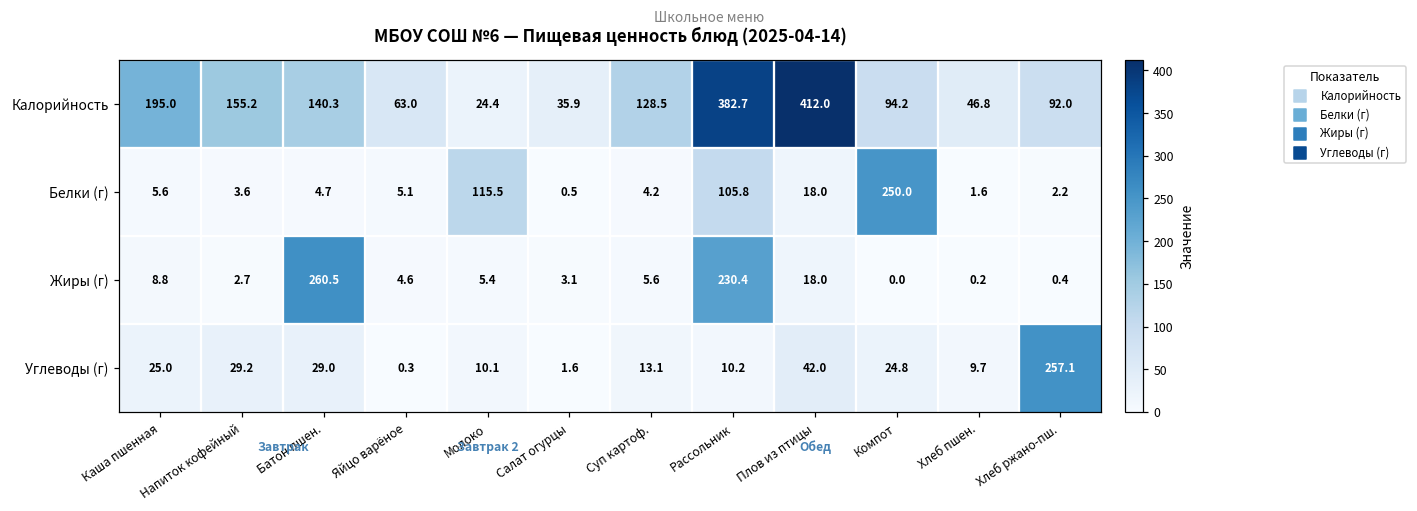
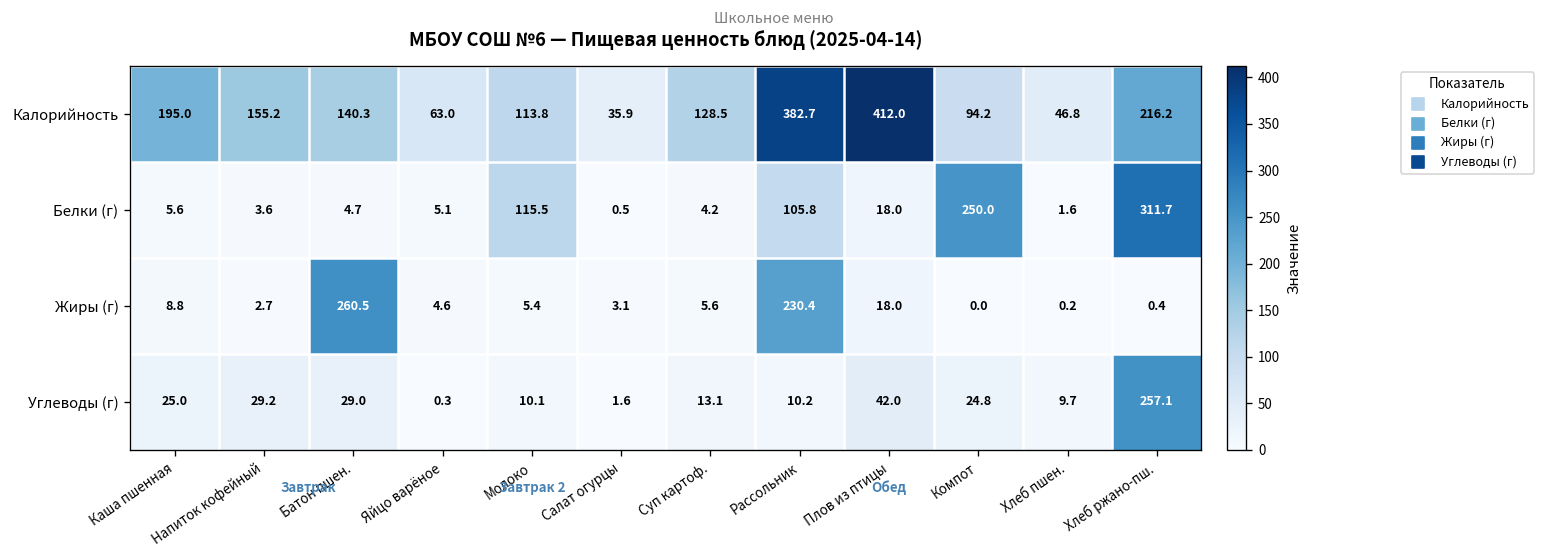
  {
    "Калорийность": {
      "Каша пшенная": 195.0,
      "Напиток кофейный": 155.2,
      "Батон пшен.": 140.3,
      "Яйцо варёное": 63.0,
-     "Молоко": 24.4,
+     "Молоко": 113.8,
      "Салат огурцы": 35.9,
      "Суп картоф.": 128.5,
      "Рассольник": 382.7,
      "Плов из птицы": 412.0,
      "Компот": 94.2,
      "Хлеб пшен.": 46.8,
-     "Хлеб ржано-пш.": 92.0
+     "Хлеб ржано-пш.": 216.2
    },
    "Белки (г)": {
      "Каша пшенная": 5.6,
      "Напиток кофейный": 3.6,
      "Батон пшен.": 4.7,
      "Яйцо варёное": 5.1,
      "Молоко": 115.5,
      "Салат огурцы": 0.5,
      "Суп картоф.": 4.2,
      "Рассольник": 105.8,
      "Плов из птицы": 18.0,
      "Компот": 250.0,
      "Хлеб пшен.": 1.6,
-     "Хлеб ржано-пш.": 2.2
+     "Хлеб ржано-пш.": 311.7
    },
    "Жиры (г)": {
      "Каша пшенная": 8.8,
      "Напиток кофейный": 2.7,
      "Батон пшен.": 260.5,
      "Яйцо варёное": 4.6,
      "Молоко": 5.4,
      "Салат огурцы": 3.1,
      "Суп картоф.": 5.6,
      "Рассольник": 230.4,
      "Плов из птицы": 18.0,
      "Компот": 0.0,
      "Хлеб пшен.": 0.2,
      "Хлеб ржано-пш.": 0.4
    },
    "Углеводы (г)": {
      "Каша пшенная": 25.0,
      "Напиток кофейный": 29.2,
      "Батон пшен.": 29.0,
      "Яйцо варёное": 0.3,
      "Молоко": 10.1,
      "Салат огурцы": 1.6,
      "Суп картоф.": 13.1,
      "Рассольник": 10.2,
      "Плов из птицы": 42.0,
      "Компот": 24.8,
      "Хлеб пшен.": 9.7,
      "Хлеб ржано-пш.": 257.1
    }
  }
